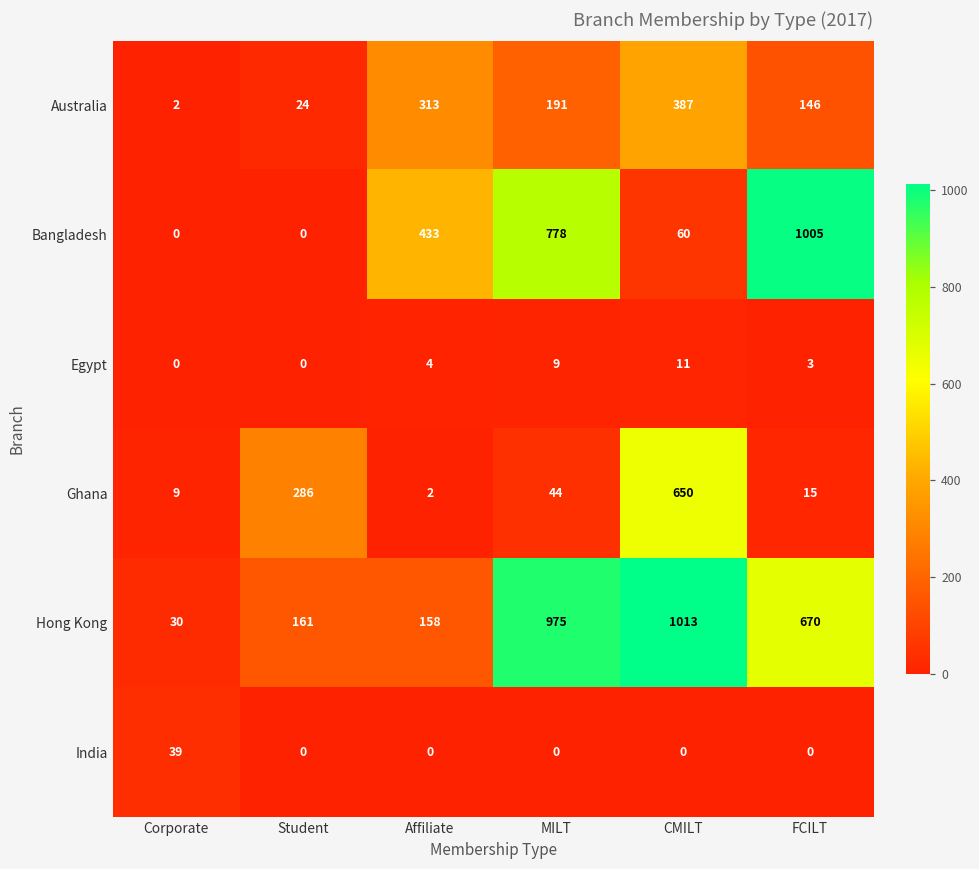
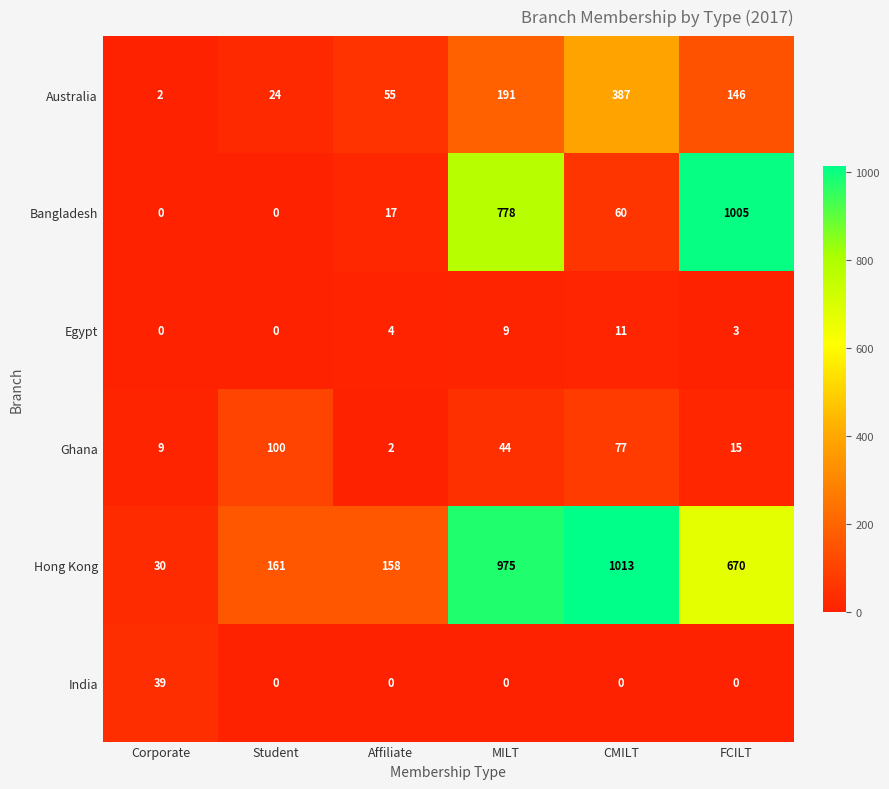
  {
    "Australia": {
      "Corporate": 2,
      "Student": 24,
-     "Affiliate": 313,
+     "Affiliate": 55,
      "MILT": 191,
      "CMILT": 387,
      "FCILT": 146
    },
    "Bangladesh": {
      "Corporate": 0,
      "Student": 0,
-     "Affiliate": 433,
+     "Affiliate": 17,
      "MILT": 778,
      "CMILT": 60,
      "FCILT": 1005
    },
    "Egypt": {
      "Corporate": 0,
      "Student": 0,
      "Affiliate": 4,
      "MILT": 9,
      "CMILT": 11,
      "FCILT": 3
    },
    "Ghana": {
      "Corporate": 9,
-     "Student": 286,
+     "Student": 100,
      "Affiliate": 2,
      "MILT": 44,
-     "CMILT": 650,
+     "CMILT": 77,
      "FCILT": 15
    },
    "Hong Kong": {
      "Corporate": 30,
      "Student": 161,
      "Affiliate": 158,
      "MILT": 975,
      "CMILT": 1013,
      "FCILT": 670
    },
    "India": {
      "Corporate": 39,
      "Student": 0,
      "Affiliate": 0,
      "MILT": 0,
      "CMILT": 0,
      "FCILT": 0
    }
  }
